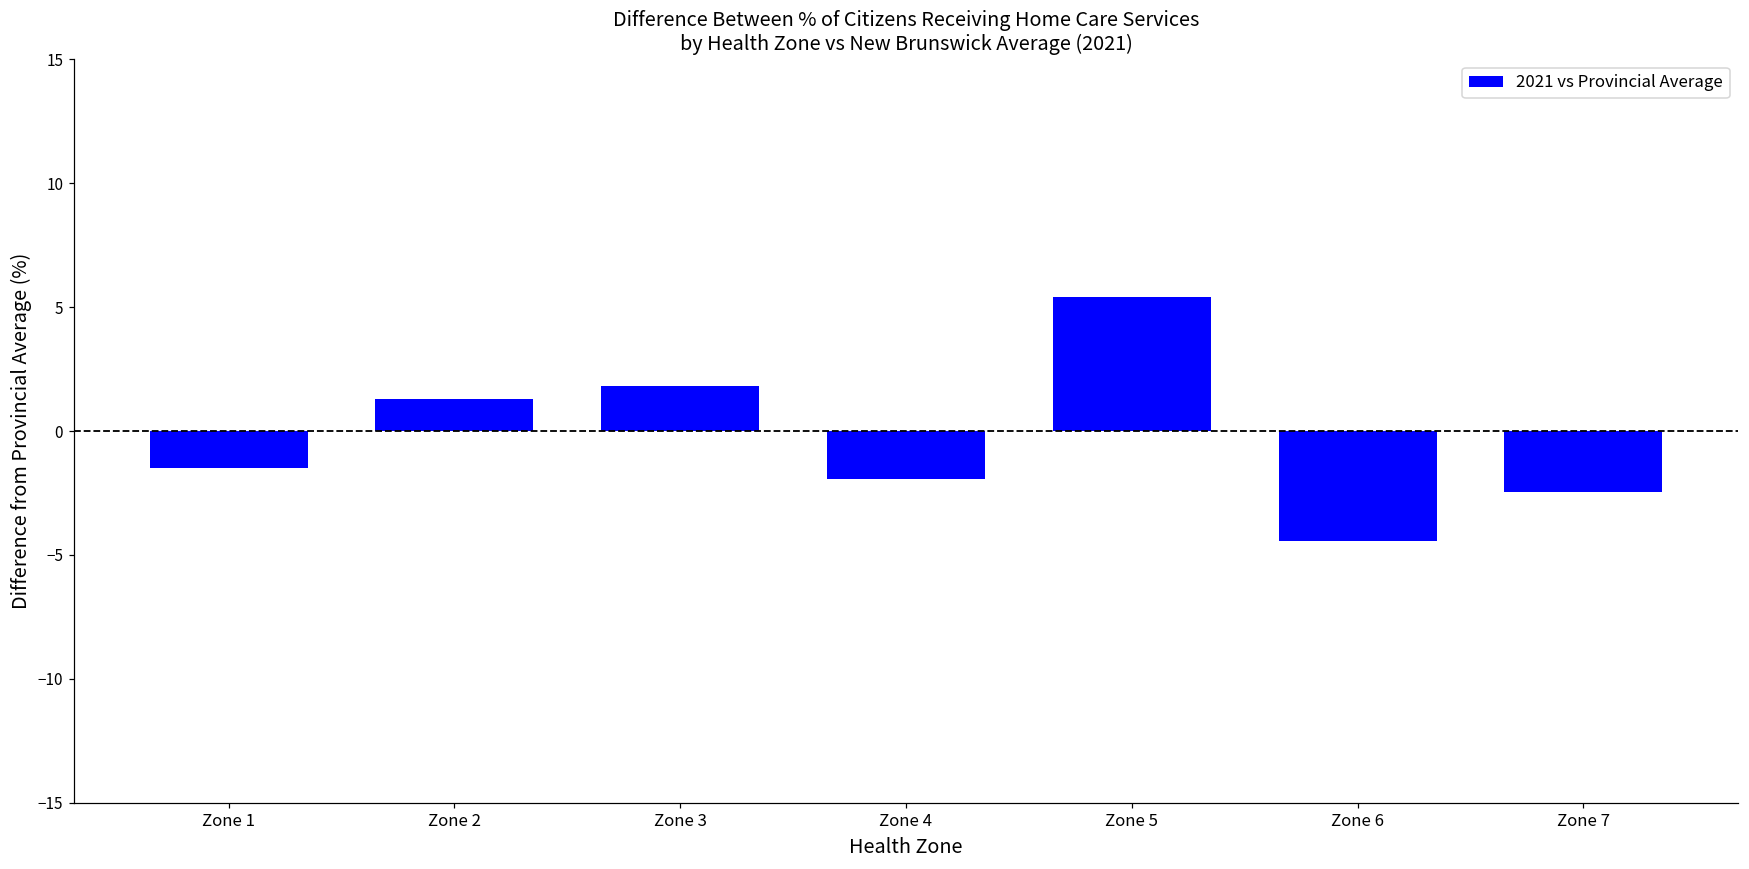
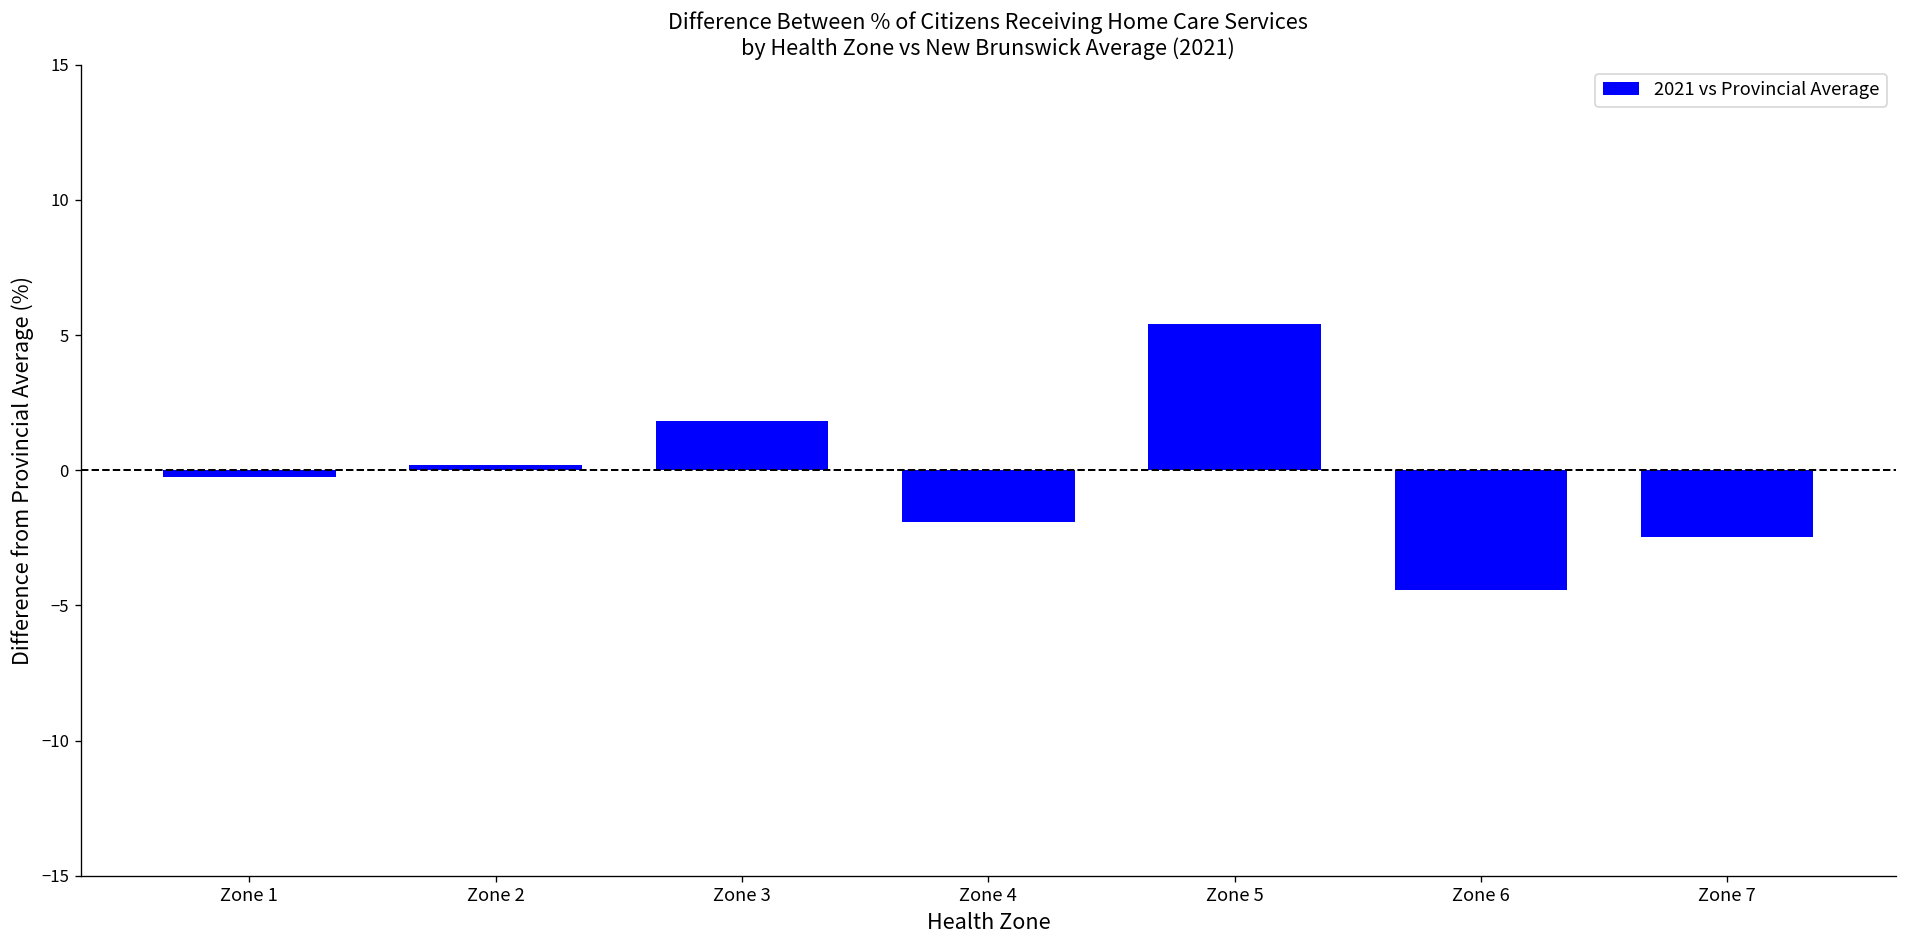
  {
-   "Zone 1": -1.5,
-   "Zone 2": 1.3,
+   "Zone 1": -0.3,
+   "Zone 2": 0.2,
    "Zone 3": 1.8,
    "Zone 4": -1.9,
    "Zone 5": 5.4,
    "Zone 6": -4.4,
    "Zone 7": -2.5
  }
